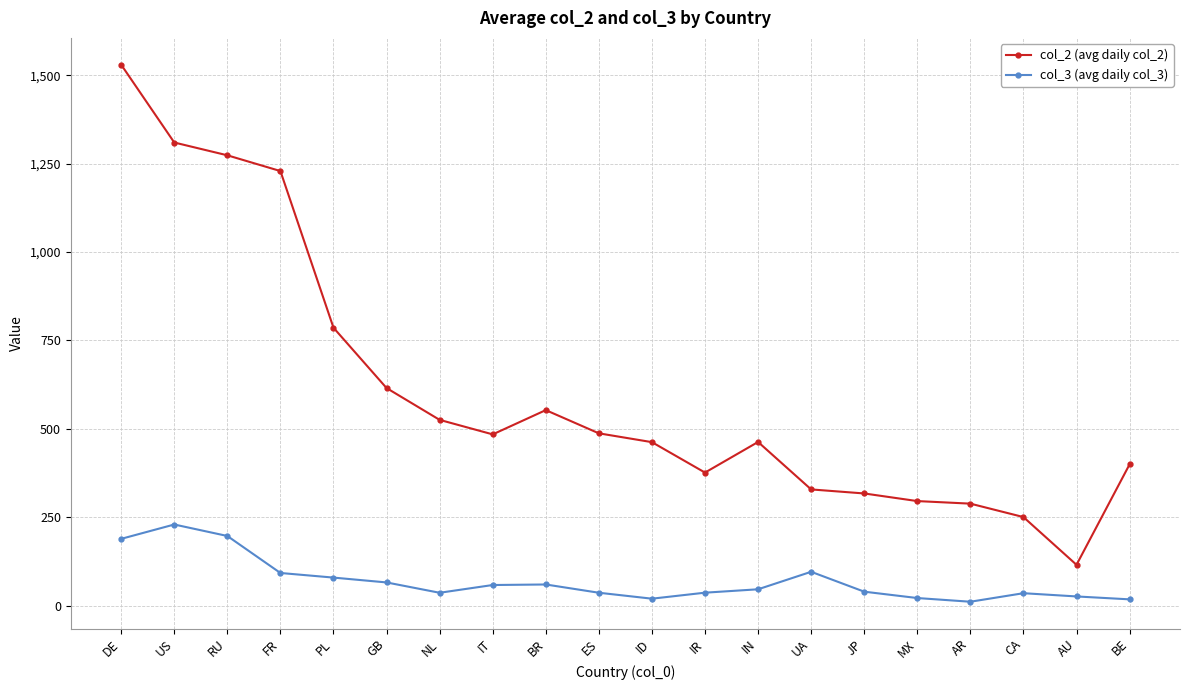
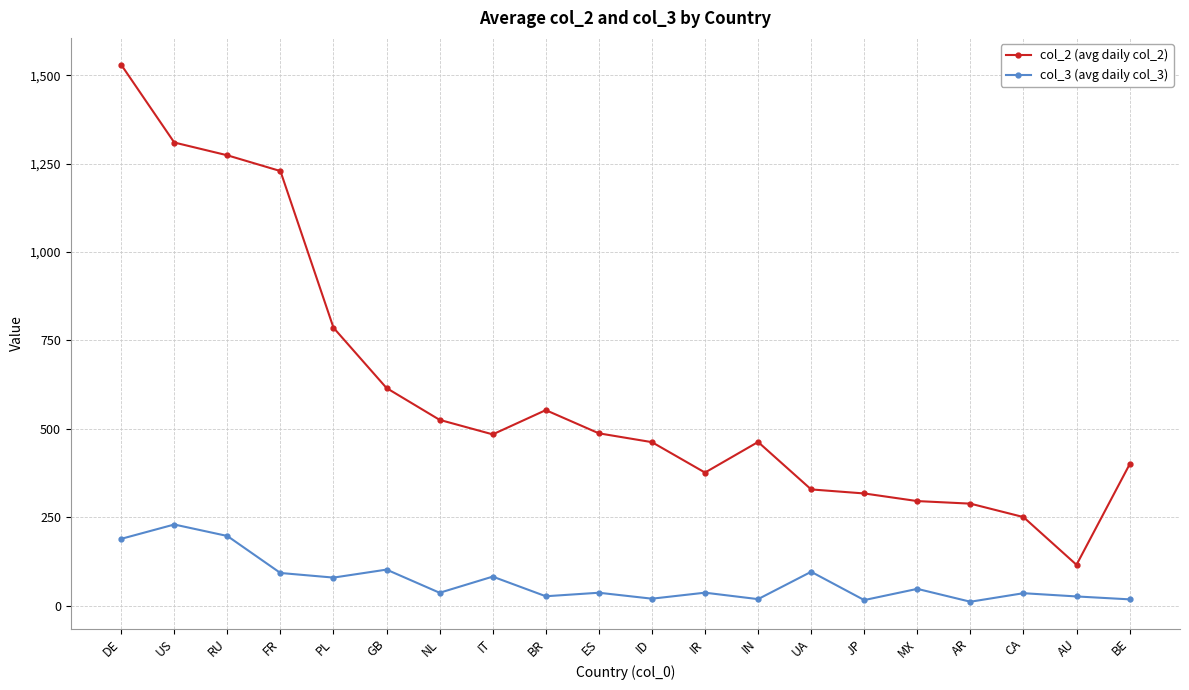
  {
    "col_2 (avg daily col_2)": {
      "DE": "1,530",
      "US": "1,310",
      "RU": "1,270",
      "FR": "1,230",
      "PL": "790",
      "GB": "620",
      "NL": "530",
      "IT": "480",
      "BR": "550",
      "ES": "490",
      "ID": "460",
      "IR": "380",
      "IN": "460",
      "UA": "330",
      "JP": "320",
      "MX": "300",
      "AR": "290",
      "CA": "250",
      "AU": "120",
      "BE": "400"
    },
    "col_3 (avg daily col_3)": {
      "DE": "190",
      "US": "230",
      "RU": "200",
      "FR": "90",
      "PL": "80",
-     "GB": "70",
+     "GB": "100",
      "NL": "40",
-     "IT": "60",
-     "BR": "60",
+     "IT": "80",
+     "BR": "30",
      "ES": "40",
      "ID": "20",
      "IR": "40",
-     "IN": "50",
+     "IN": "20",
      "UA": "100",
-     "JP": "40",
-     "MX": "20",
+     "JP": "20",
+     "MX": "50",
      "AR": "10",
      "CA": "30",
      "AU": "30",
      "BE": "20"
    }
  }
